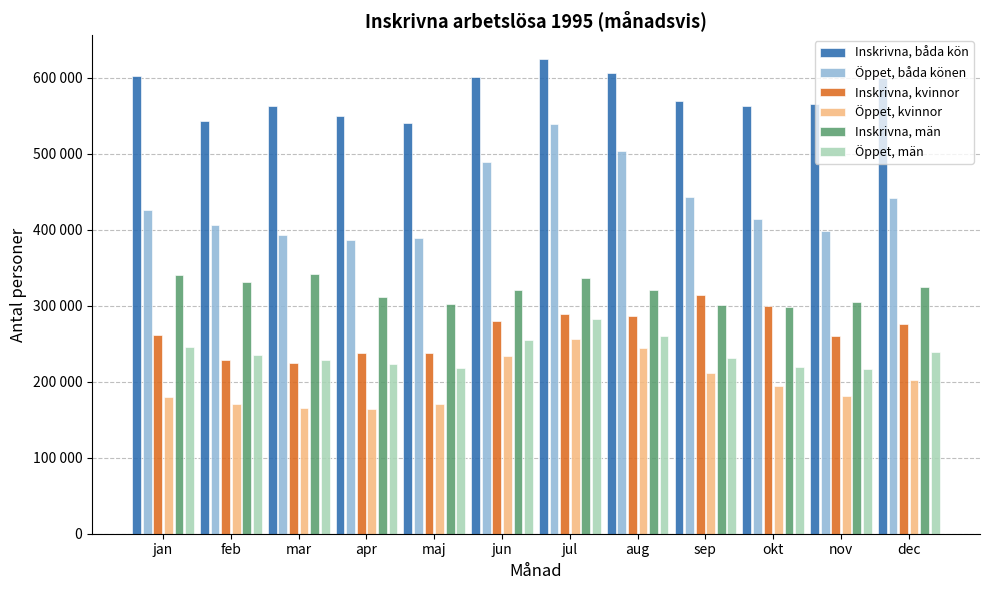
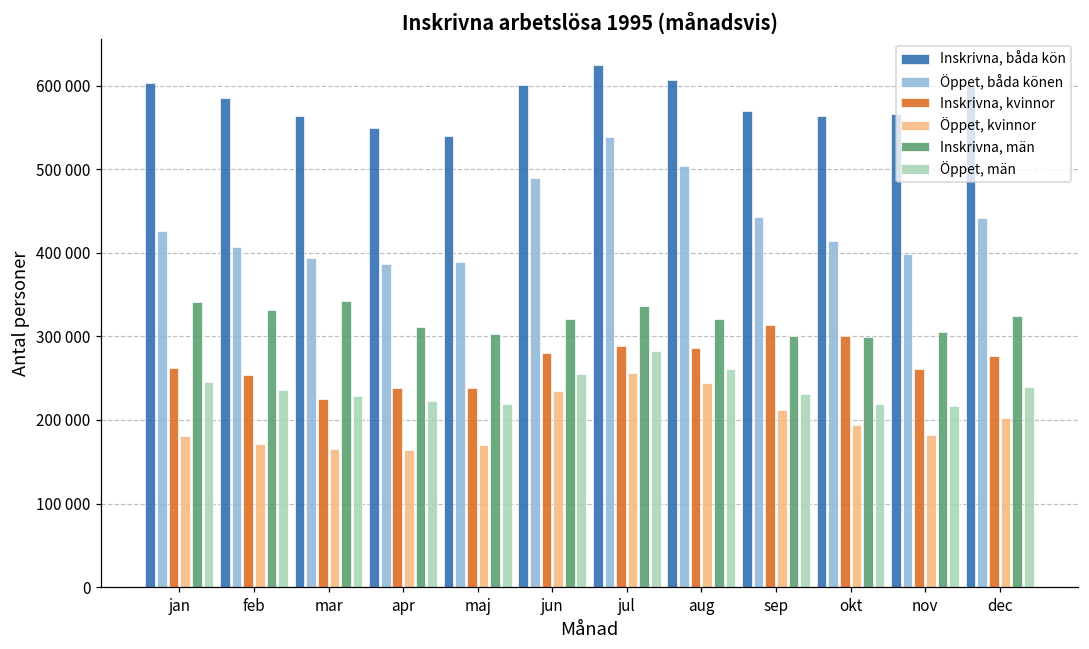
  {
    "Inskrivna, båda kön": {
      "jan": 600000,
-     "feb": 540000,
+     "feb": 590000,
      "mar": 560000,
      "apr": 550000,
      "maj": 540000,
      "jun": 600000,
      "jul": 620000,
      "aug": 610000,
      "sep": 570000,
      "okt": 560000,
      "nov": 570000
    },
    "Inskrivna, kvinnor": {
      "jan": 260000,
-     "feb": 230000,
+     "feb": 250000,
      "mar": 230000,
      "apr": 240000,
      "maj": 240000,
      "jun": 280000,
      "jul": 290000,
      "aug": 290000,
      "sep": 310000,
      "okt": 300000,
      "nov": 260000,
      "dec": 280000
    },
    "Öppet, kvinnor": {
      "jan": 180000,
      "feb": 170000,
      "mar": 170000,
      "apr": 160000,
      "maj": 170000,
      "jun": 230000,
      "jul": 260000,
      "aug": 240000,
      "sep": 210000,
      "okt": 190000,
      "nov": 180000,
      "dec": 200000
    },
    "Inskrivna, män": {
      "jan": 340000,
      "feb": 330000,
      "mar": 340000,
      "apr": 310000,
      "maj": 300000,
      "jun": 320000,
      "jul": 340000,
      "aug": 320000,
      "sep": 300000,
      "okt": 300000,
      "nov": 300000,
      "dec": 320000
    }
  }
